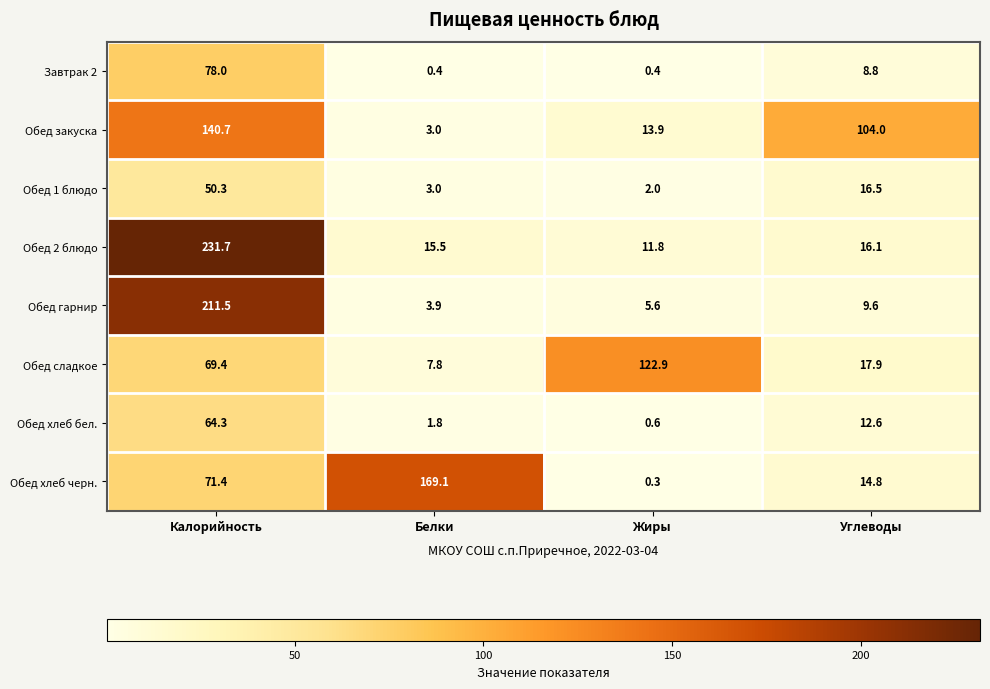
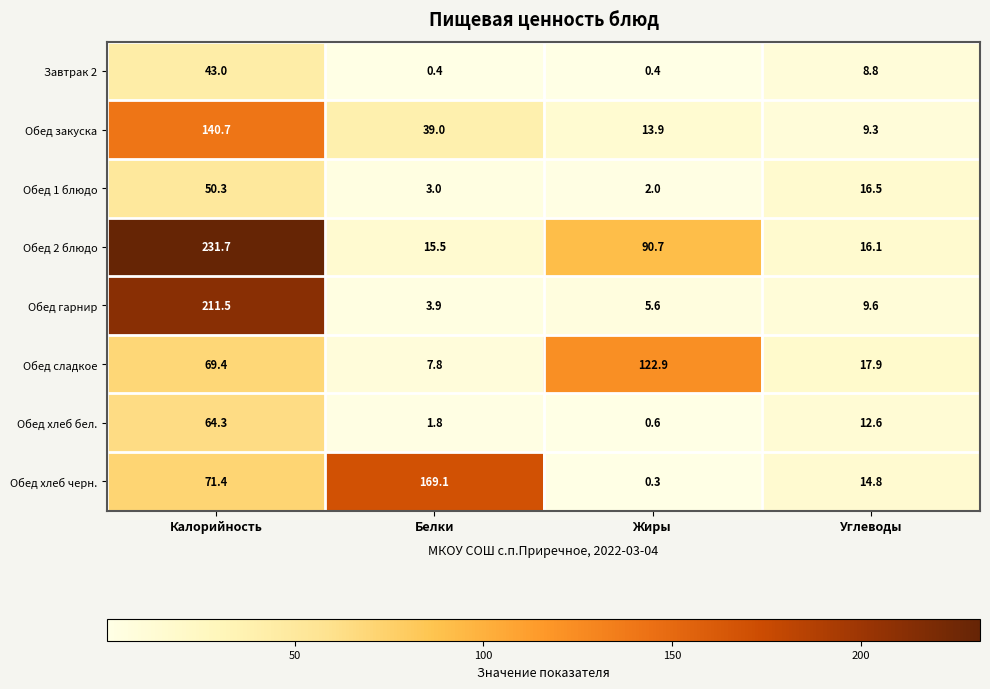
  {
    "Завтрак 2": {
-     "Калорийность": 78.0,
+     "Калорийность": 43.0,
      "Белки": 0.4,
      "Жиры": 0.4,
      "Углеводы": 8.8
    },
    "Обед закуска": {
      "Калорийность": 140.7,
-     "Белки": 3.0,
+     "Белки": 39.0,
      "Жиры": 13.9,
-     "Углеводы": 104.0
+     "Углеводы": 9.3
    },
    "Обед 1 блюдо": {
      "Калорийность": 50.3,
      "Белки": 3.0,
      "Жиры": 2.0,
      "Углеводы": 16.5
    },
    "Обед 2 блюдо": {
      "Калорийность": 231.7,
      "Белки": 15.5,
-     "Жиры": 11.8,
+     "Жиры": 90.7,
      "Углеводы": 16.1
    },
    "Обед гарнир": {
      "Калорийность": 211.5,
      "Белки": 3.9,
      "Жиры": 5.6,
      "Углеводы": 9.6
    },
    "Обед сладкое": {
      "Калорийность": 69.4,
      "Белки": 7.8,
      "Жиры": 122.9,
      "Углеводы": 17.9
    },
    "Обед хлеб бел.": {
      "Калорийность": 64.3,
      "Белки": 1.8,
      "Жиры": 0.6,
      "Углеводы": 12.6
    },
    "Обед хлеб черн.": {
      "Калорийность": 71.4,
      "Белки": 169.1,
      "Жиры": 0.3,
      "Углеводы": 14.8
    }
  }
